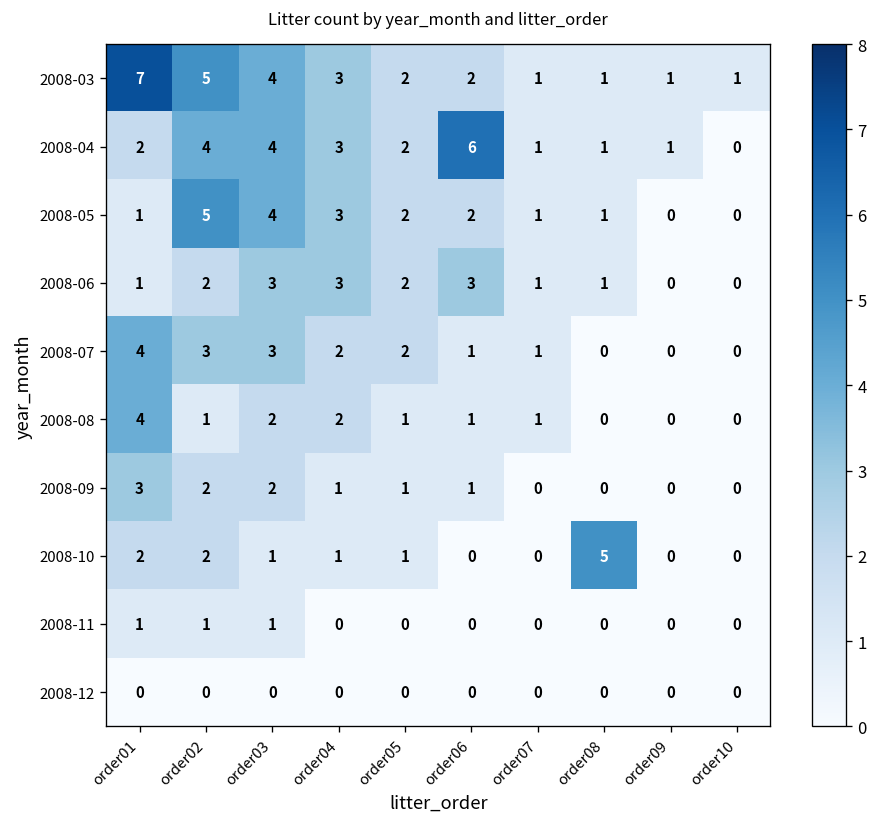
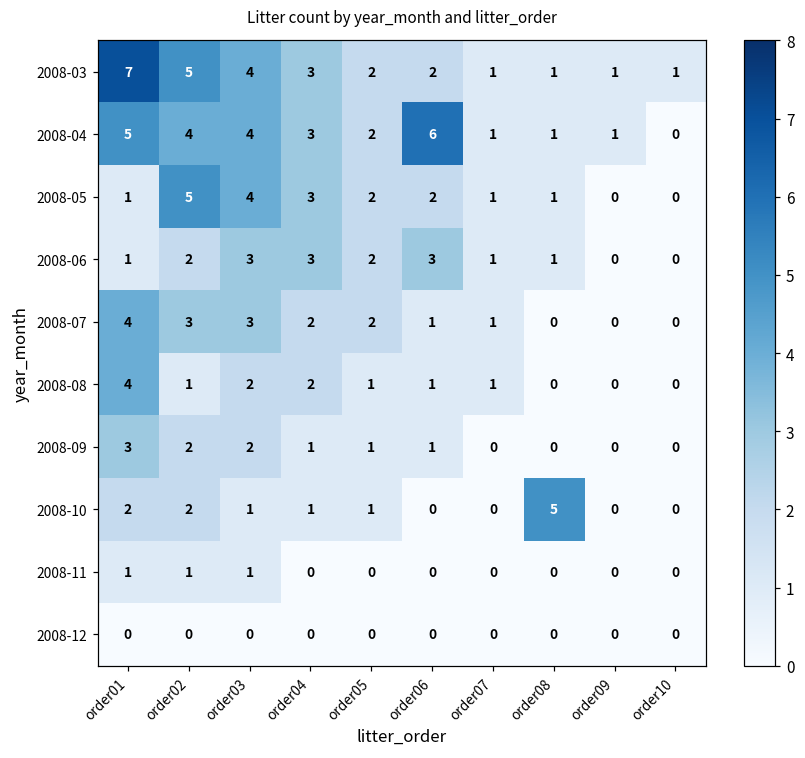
  {
    "2008-03": {
      "order01": 7,
      "order02": 5,
      "order03": 4,
      "order04": 3,
      "order05": 2,
      "order06": 2,
      "order07": 1,
      "order08": 1,
      "order09": 1,
      "order10": 1
    },
    "2008-04": {
-     "order01": 2,
+     "order01": 5,
      "order02": 4,
      "order03": 4,
      "order04": 3,
      "order05": 2,
      "order06": 6,
      "order07": 1,
      "order08": 1,
      "order09": 1,
      "order10": 0
    },
    "2008-05": {
      "order01": 1,
      "order02": 5,
      "order03": 4,
      "order04": 3,
      "order05": 2,
      "order06": 2,
      "order07": 1,
      "order08": 1,
      "order09": 0,
      "order10": 0
    },
    "2008-06": {
      "order01": 1,
      "order02": 2,
      "order03": 3,
      "order04": 3,
      "order05": 2,
      "order06": 3,
      "order07": 1,
      "order08": 1,
      "order09": 0,
      "order10": 0
    },
    "2008-07": {
      "order01": 4,
      "order02": 3,
      "order03": 3,
      "order04": 2,
      "order05": 2,
      "order06": 1,
      "order07": 1,
      "order08": 0,
      "order09": 0,
      "order10": 0
    },
    "2008-08": {
      "order01": 4,
      "order02": 1,
      "order03": 2,
      "order04": 2,
      "order05": 1,
      "order06": 1,
      "order07": 1,
      "order08": 0,
      "order09": 0,
      "order10": 0
    },
    "2008-09": {
      "order01": 3,
      "order02": 2,
      "order03": 2,
      "order04": 1,
      "order05": 1,
      "order06": 1,
      "order07": 0,
      "order08": 0,
      "order09": 0,
      "order10": 0
    },
    "2008-10": {
      "order01": 2,
      "order02": 2,
      "order03": 1,
      "order04": 1,
      "order05": 1,
      "order06": 0,
      "order07": 0,
      "order08": 5,
      "order09": 0,
      "order10": 0
    },
    "2008-11": {
      "order01": 1,
      "order02": 1,
      "order03": 1,
      "order04": 0,
      "order05": 0,
      "order06": 0,
      "order07": 0,
      "order08": 0,
      "order09": 0,
      "order10": 0
    },
    "2008-12": {
      "order01": 0,
      "order02": 0,
      "order03": 0,
      "order04": 0,
      "order05": 0,
      "order06": 0,
      "order07": 0,
      "order08": 0,
      "order09": 0,
      "order10": 0
    }
  }
